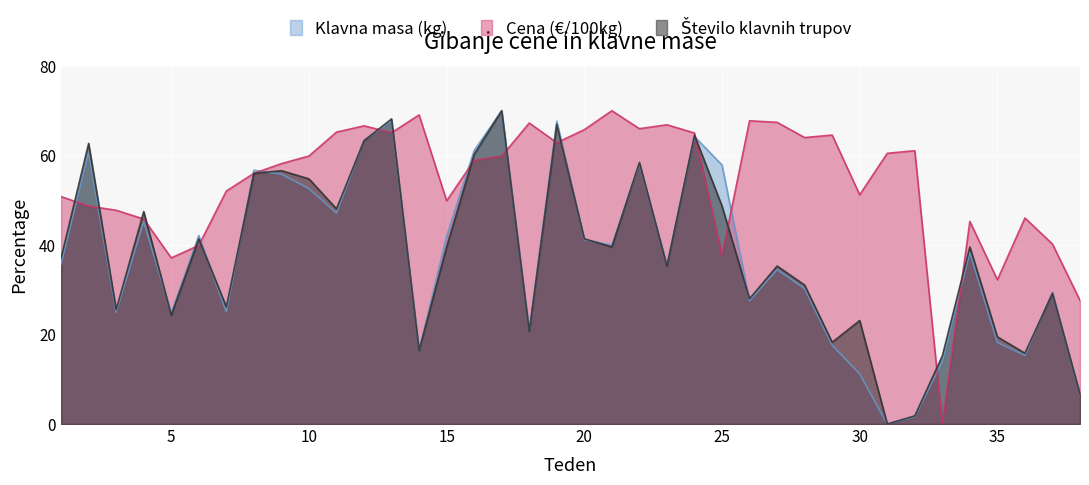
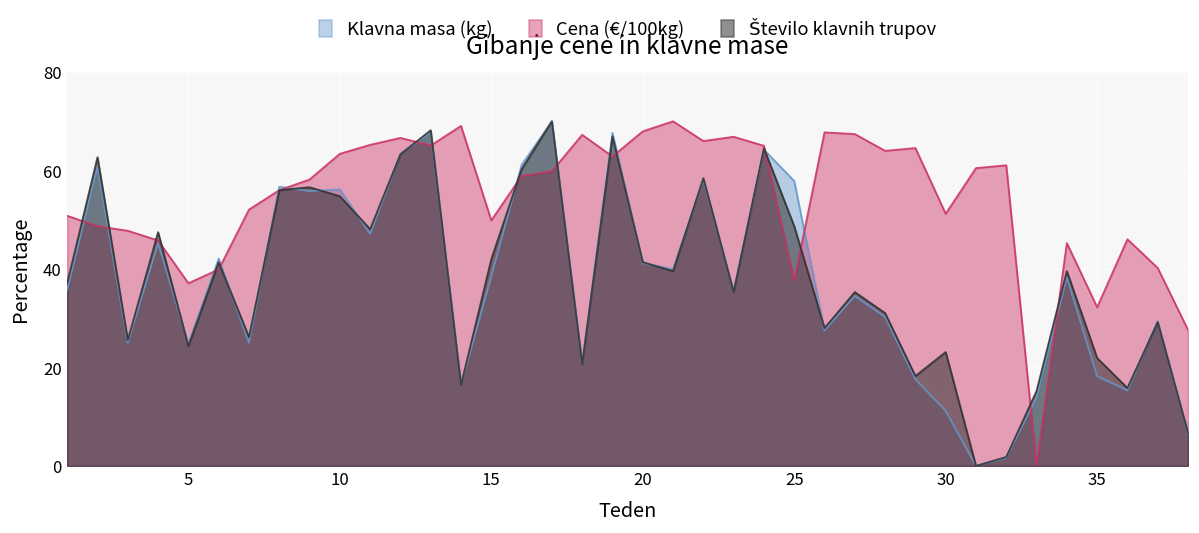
  {
    "Klavna masa (kg)": {
-     "10": 53,
-     "15": 42,
+     "10": 56,
+     "15": 38,
      "25": 58,
      "30": 11,
      "35": 18
    },
    "Cena (€/100kg)": {
      "5": 37,
-     "10": 60,
+     "10": 63,
      "15": 50,
-     "20": 66,
+     "20": 68,
      "25": 38,
      "30": 51,
      "35": 32
    },
    "Število klavnih trupov": {
      "10": 55,
-     "15": 40,
+     "15": 42,
      "25": 49,
      "30": 23,
-     "35": 19
+     "35": 22
    }
  }
